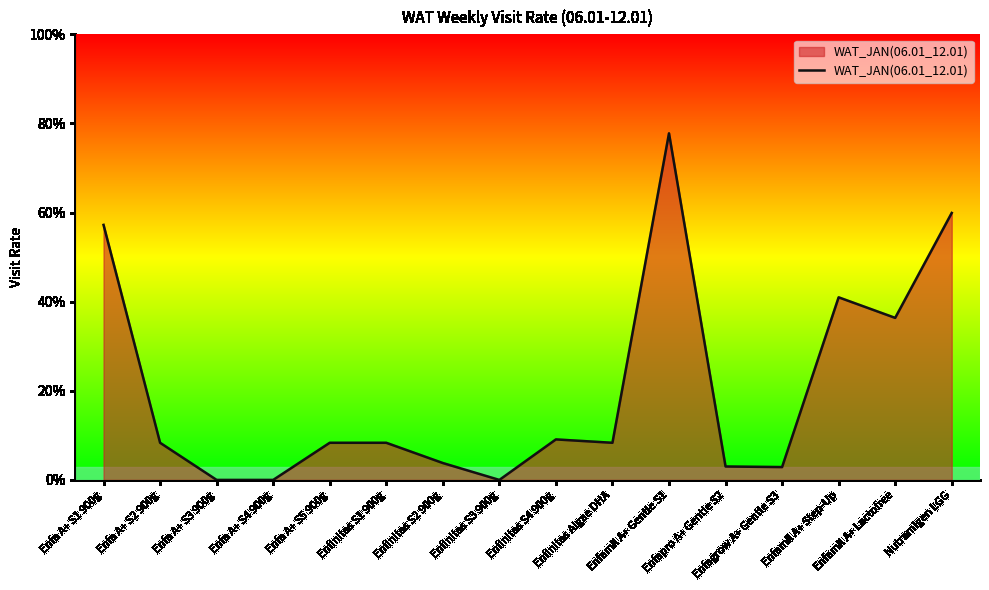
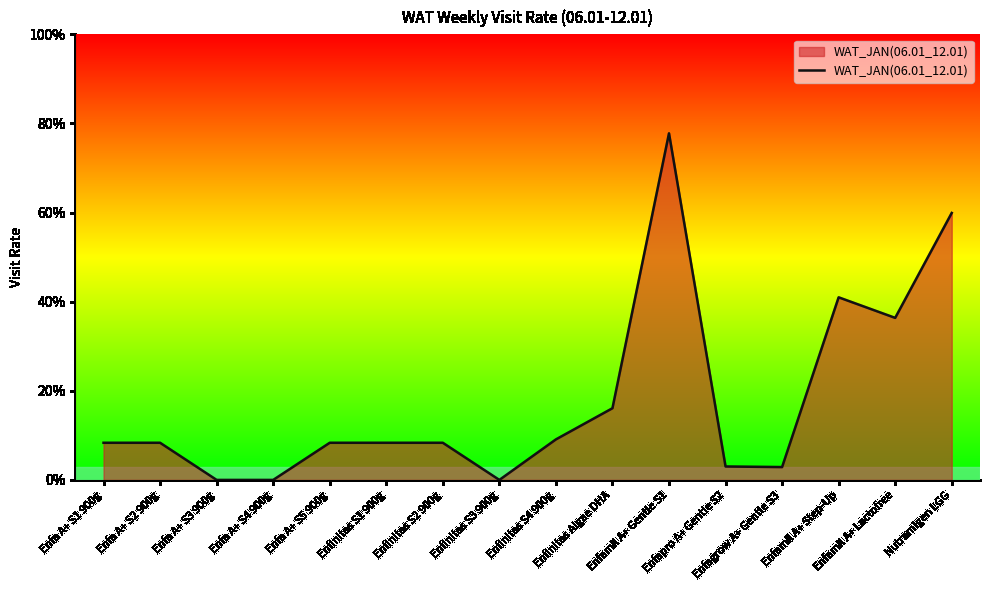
  {
-   "Enfa A+ S1 900g": "57%",
+   "Enfa A+ S1 900g": "8%",
    "Enfa A+ S2 900g": "8%",
    "Enfa A+ S5 900g": "8%",
    "Enfinitas S1 900g": "8%",
-   "Enfinitas S2 900g": "4%",
+   "Enfinitas S2 900g": "8%",
    "Enfinitas S4 900g": "9%",
-   "Enfinitas Algae DHA": "8%",
+   "Enfinitas Algae DHA": "16%",
    "Enfamil A+ Gentle S1": "78%",
    "Enfapro A+ Gentle S2": "3%",
    "Enfamil A+ Step-Up": "41%",
    "Enfamil A+ Lactofree": "36%",
    "Nutramigen LGG": "60%"
  }
